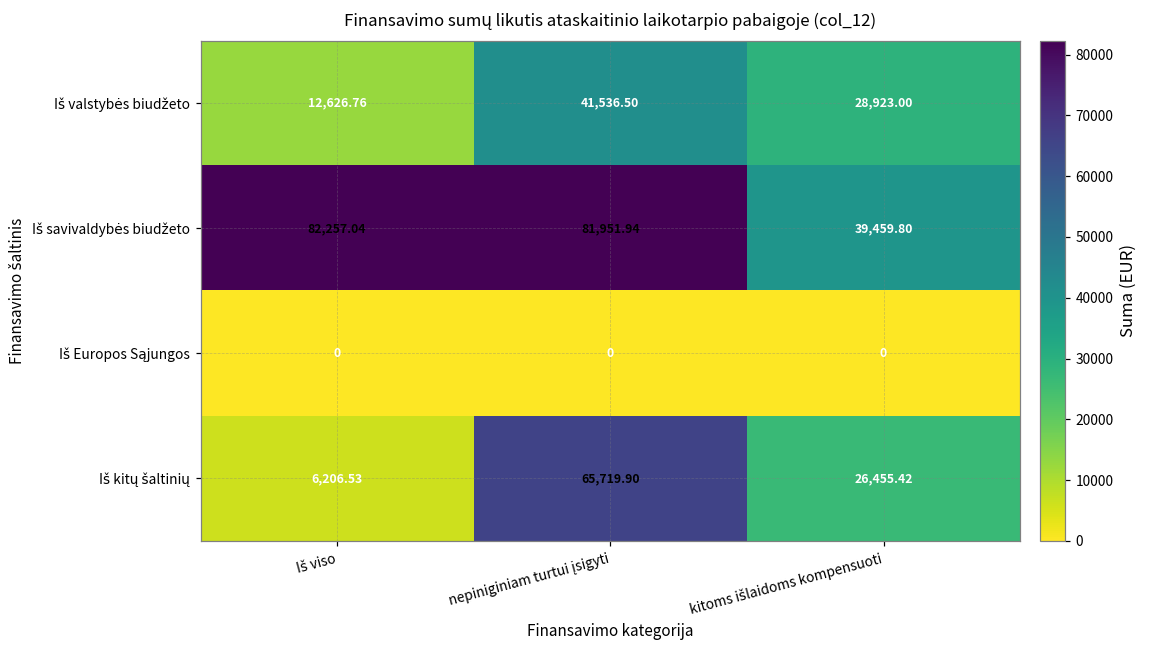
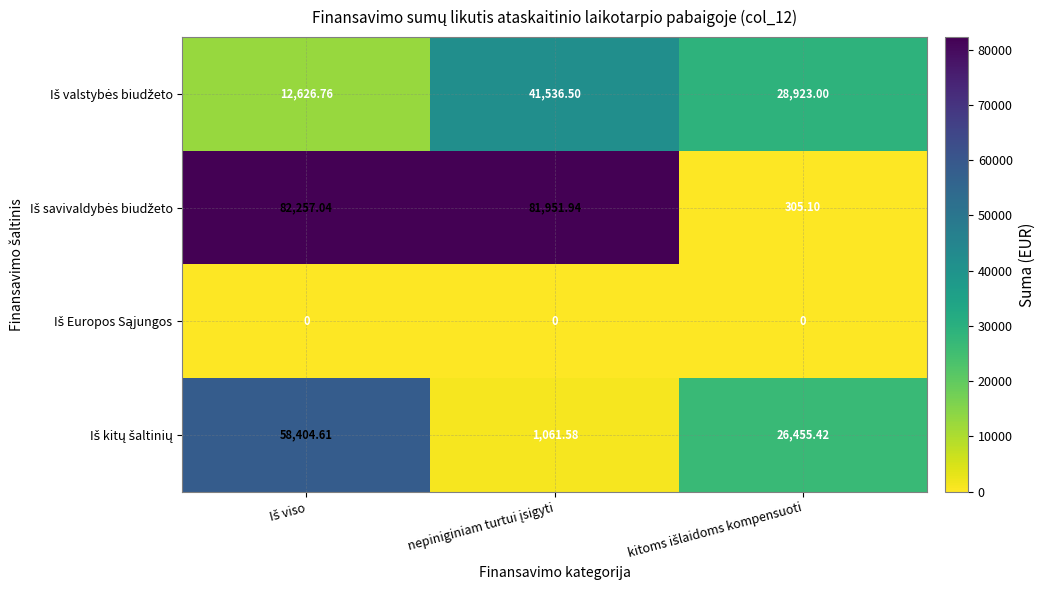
  {
    "Iš valstybės biudžeto": {
      "Iš viso": "12,626.76",
      "nepiniginiam turtui įsigyti": "41,536.50",
      "kitoms išlaidoms kompensuoti": "28,923.00"
    },
    "Iš savivaldybės biudžeto": {
      "Iš viso": "82,257.04",
      "nepiniginiam turtui įsigyti": "81,951.94",
-     "kitoms išlaidoms kompensuoti": "39,459.80"
+     "kitoms išlaidoms kompensuoti": "305.10"
    },
    "Iš Europos Sąjungos": {
      "Iš viso": "0",
      "nepiniginiam turtui įsigyti": "0",
      "kitoms išlaidoms kompensuoti": "0"
    },
    "Iš kitų šaltinių": {
-     "Iš viso": "6,206.53",
-     "nepiniginiam turtui įsigyti": "65,719.90",
+     "Iš viso": "58,404.61",
+     "nepiniginiam turtui įsigyti": "1,061.58",
      "kitoms išlaidoms kompensuoti": "26,455.42"
    }
  }
